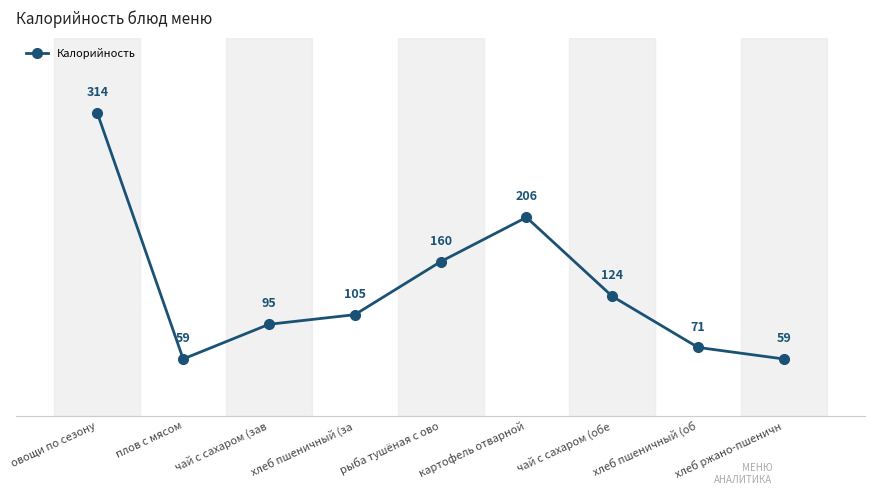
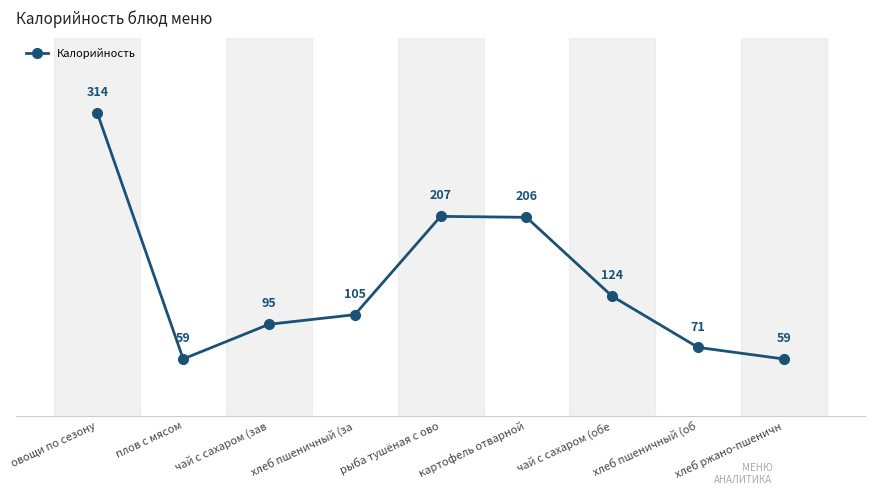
  {
    "овощи по сезону": 314,
    "плов с мясом": 59,
    "чай с сахаром (зав": 95,
    "хлеб пшеничный (за": 105,
-   "рыба тушёная с ово": 160,
+   "рыба тушёная с ово": 207,
    "картофель отварной": 206,
    "чай с сахаром (обе": 124,
    "хлеб пшеничный (об": 71,
    "хлеб ржано-пшеничн": 59
  }
